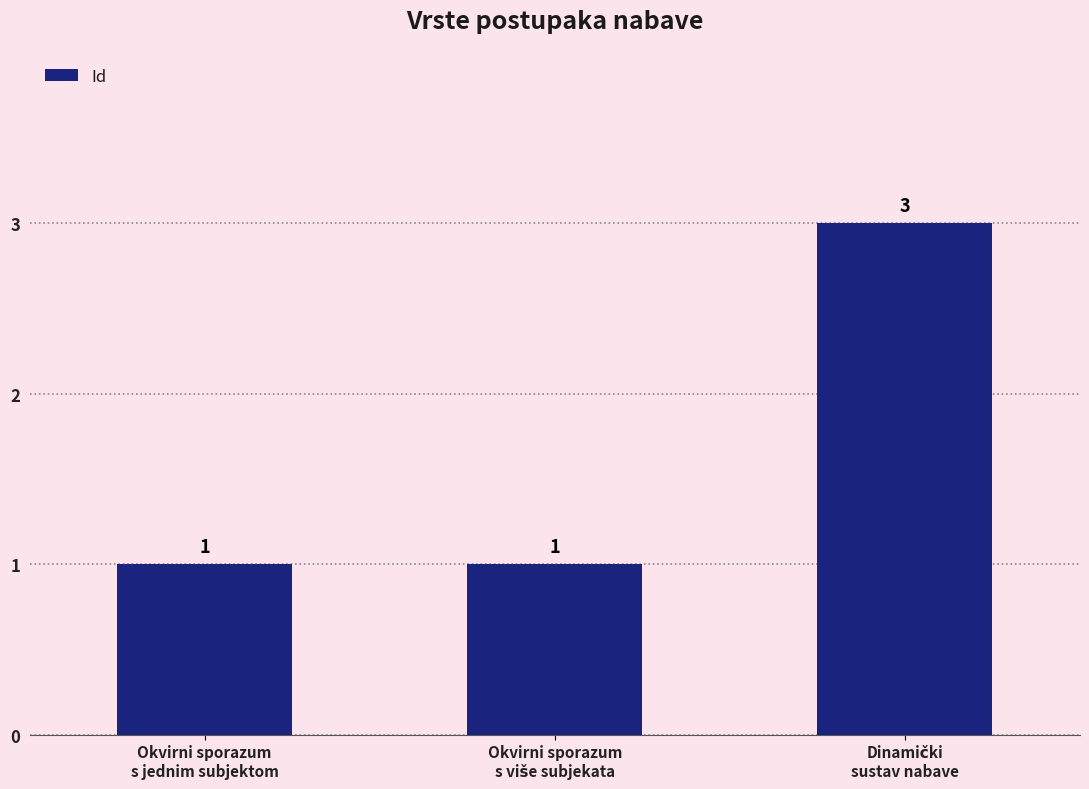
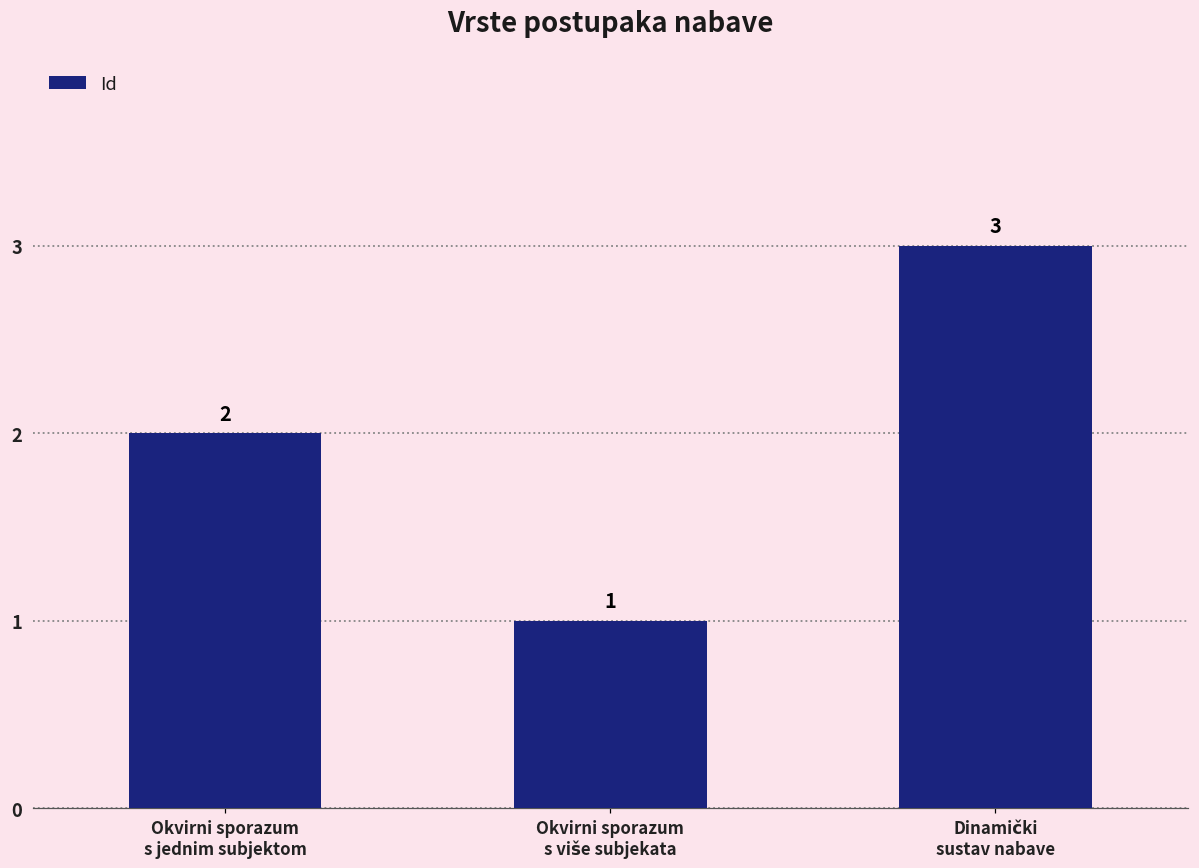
  {
-   "Okvirni sporazum s jednim subjektom": 1,
+   "Okvirni sporazum s jednim subjektom": 2,
    "Okvirni sporazum s više subjekata": 1,
    "Dinamički sustav nabave": 3
  }
